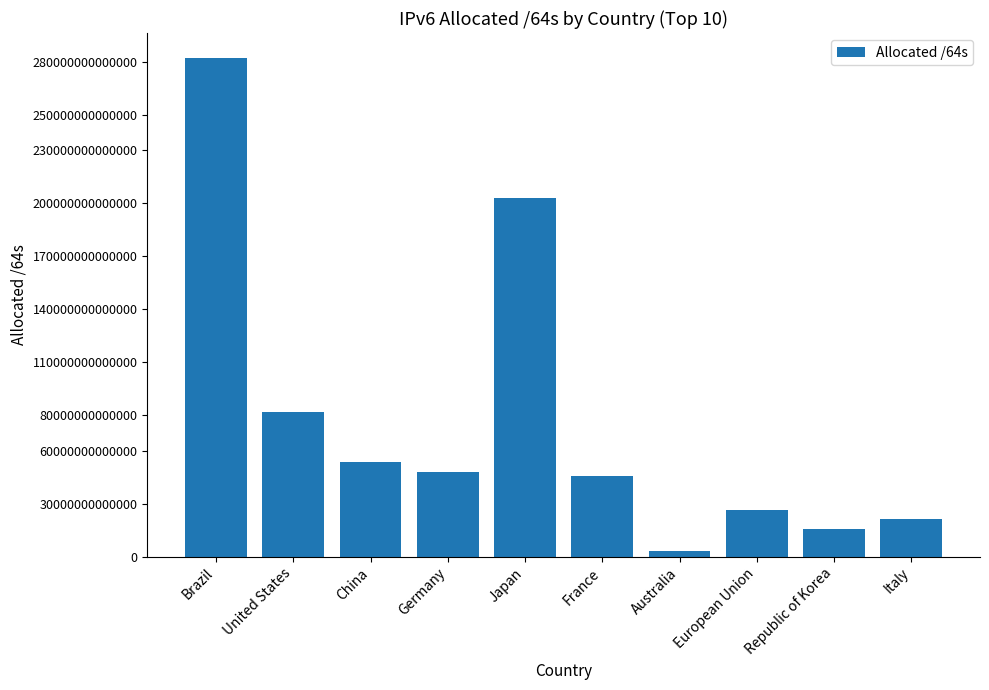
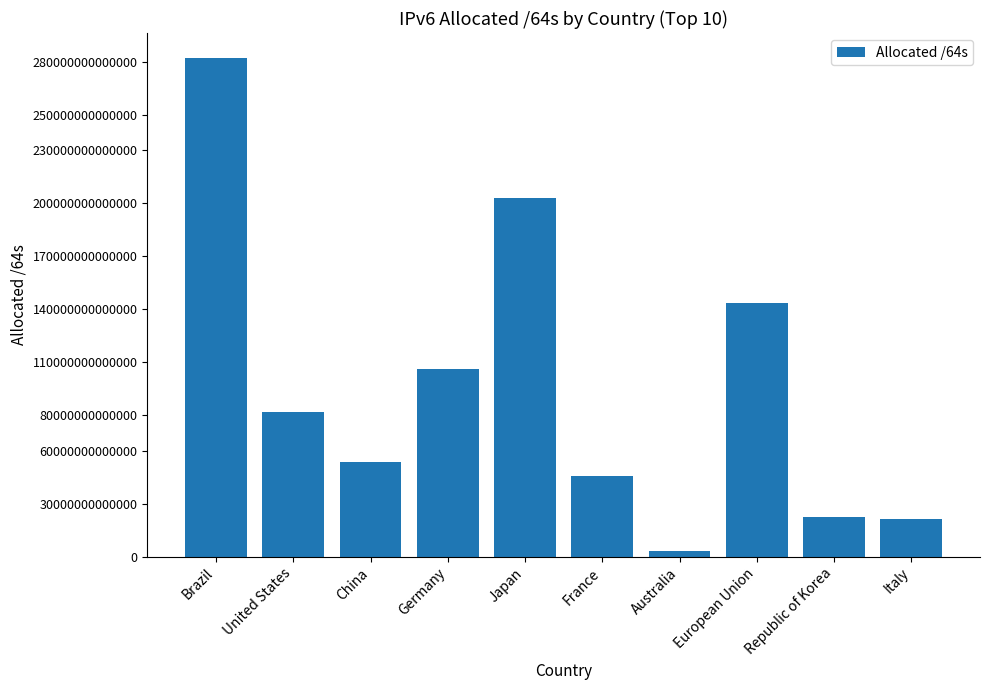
  {
    "Brazil": 282000000000000,
    "United States": 82000000000000,
    "China": 54000000000000,
-   "Germany": 48000000000000,
+   "Germany": 106000000000000,
    "Japan": 203000000000000,
    "France": 46000000000000,
    "Australia": 3000000000000,
-   "European Union": 27000000000000,
-   "Republic of Korea": 16000000000000,
+   "European Union": 144000000000000,
+   "Republic of Korea": 22000000000000,
    "Italy": 21000000000000
  }
